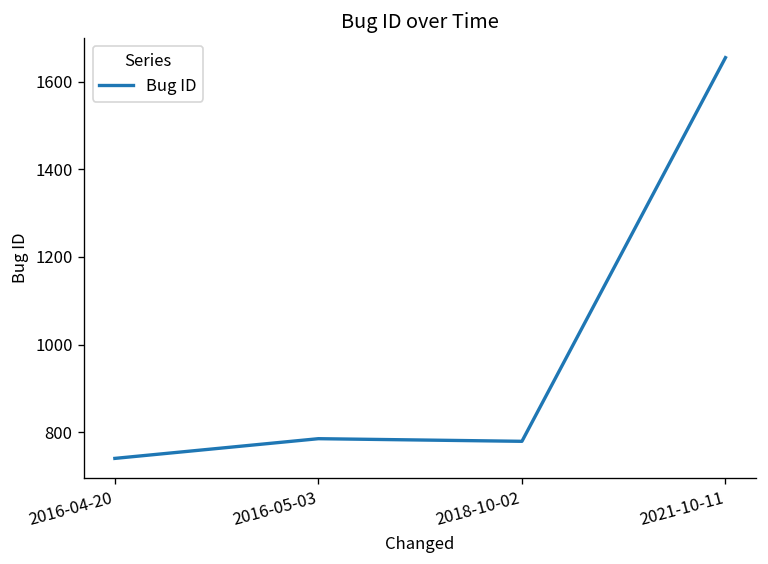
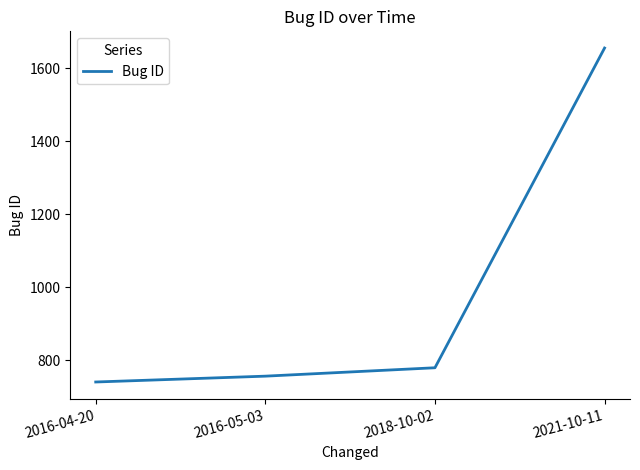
  {
    "2016-04-20": 740,
-   "2016-05-03": 790,
+   "2016-05-03": 760,
    "2018-10-02": 780,
    "2021-10-11": 1660
  }
